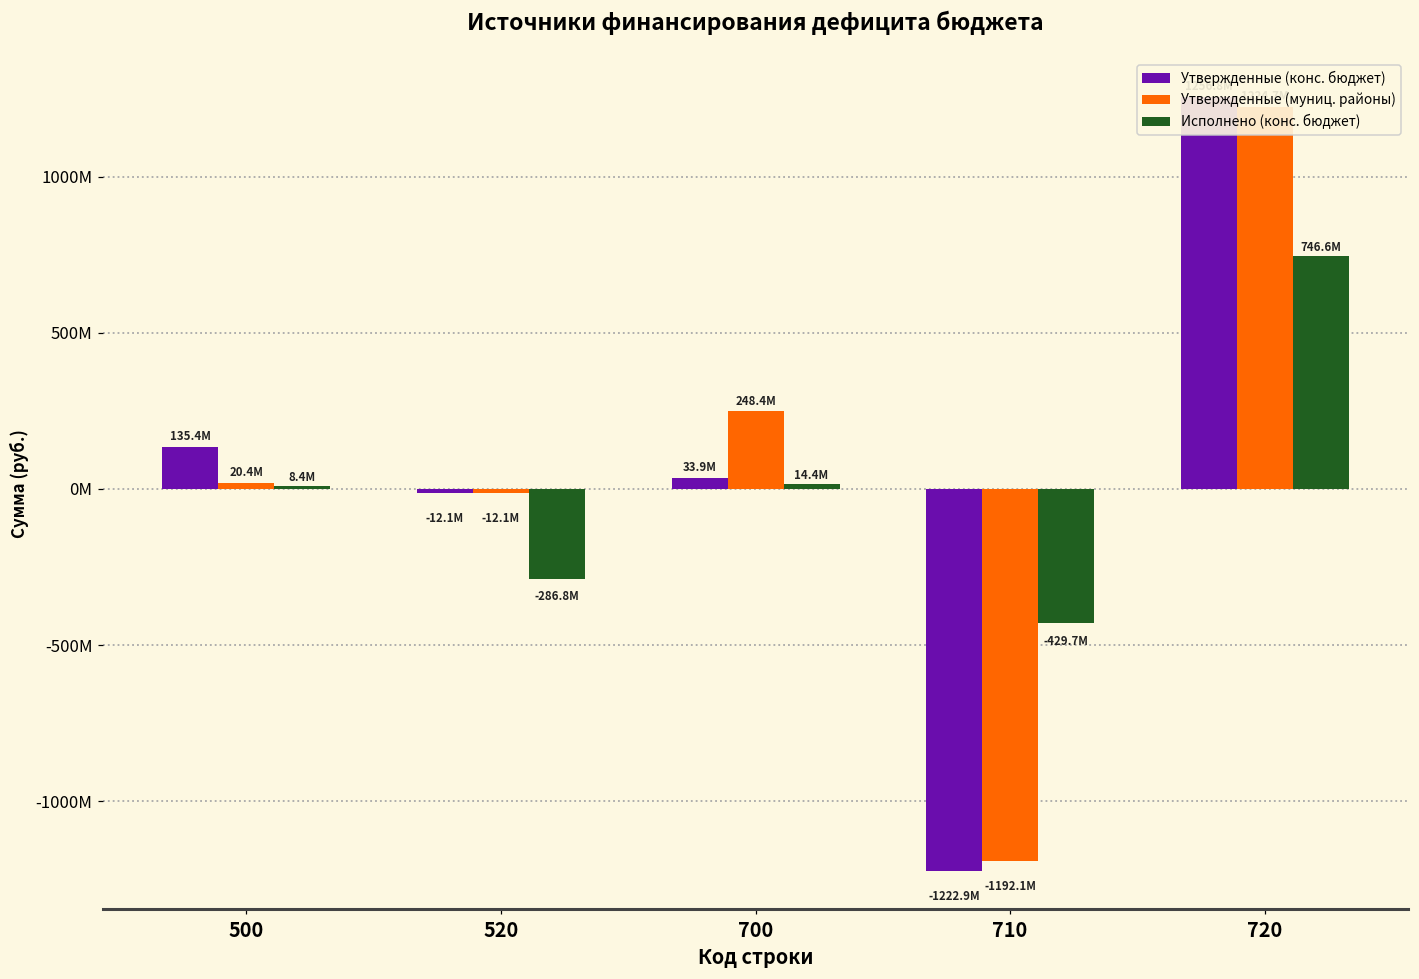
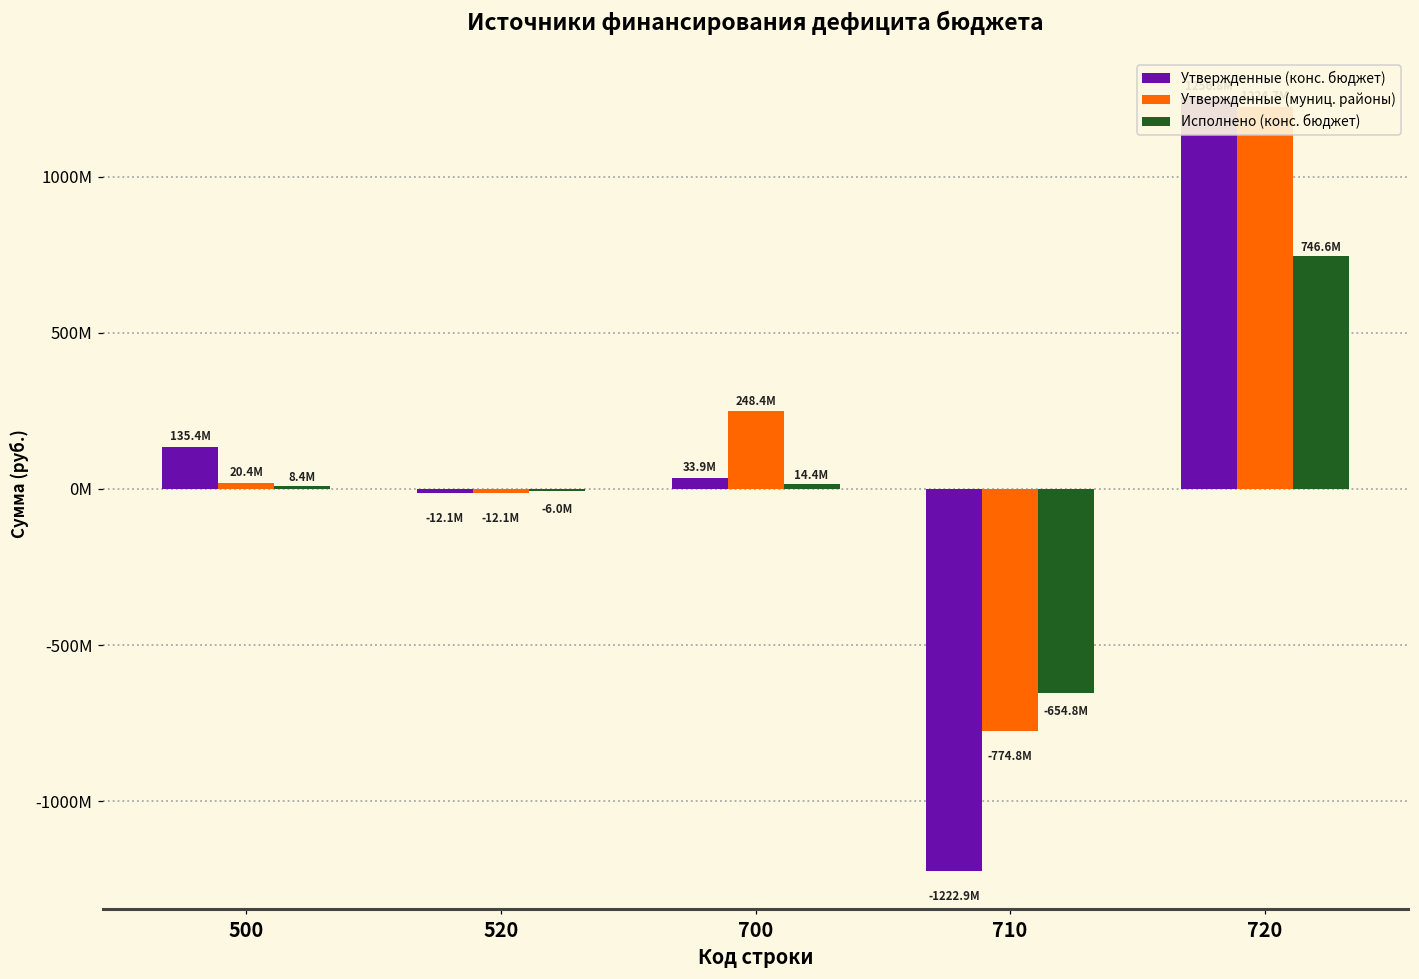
  {
    "Утвержденные (конс. бюджет)": {
      "500": "135.4M",
      "520": "-12.1M",
      "700": "33.9M",
      "710": "-1222.9M"
    },
    "Утвержденные (муниц. районы)": {
      "500": "20.4M",
      "520": "-12.1M",
      "700": "248.4M",
-     "710": "-1192.1M"
+     "710": "-774.8M"
    },
    "Исполнено (конс. бюджет)": {
      "500": "8.4M",
-     "520": "-286.8M",
+     "520": "-6.0M",
      "700": "14.4M",
-     "710": "-429.7M",
+     "710": "-654.8M",
      "720": "746.6M"
    }
  }
